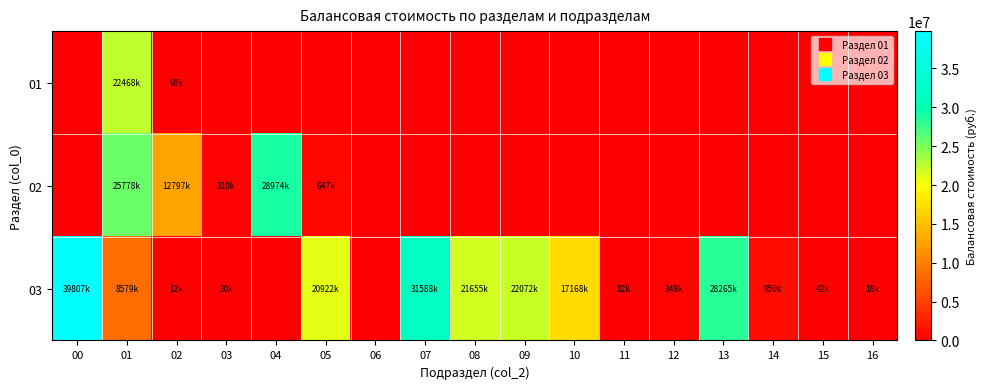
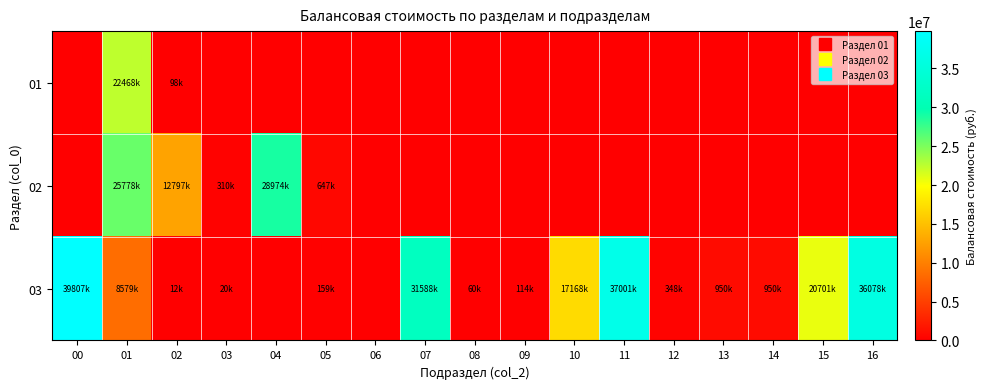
  {
    "01": {
      "01": "22468k",
      "02": "98k"
    },
    "02": {
      "01": "25778k",
      "02": "12797k",
      "03": "310k",
      "04": "28974k",
      "05": "647k"
    },
    "03": {
      "00": "39807k",
      "01": "8579k",
      "02": "12k",
      "03": "20k",
-     "05": "20922k",
+     "05": "159k",
      "07": "31588k",
-     "08": "21655k",
-     "09": "22072k",
+     "08": "60k",
+     "09": "114k",
      "10": "17168k",
-     "11": "82k",
+     "11": "37001k",
      "12": "348k",
-     "13": "28265k",
+     "13": "950k",
      "14": "950k",
-     "15": "42k",
-     "16": "18k"
+     "15": "20701k",
+     "16": "36078k"
    }
  }
